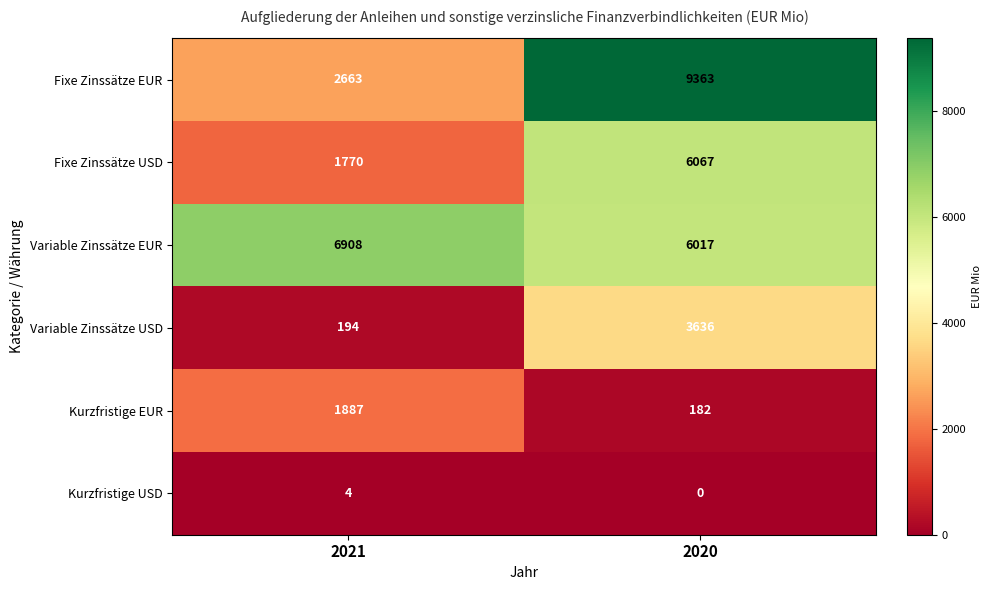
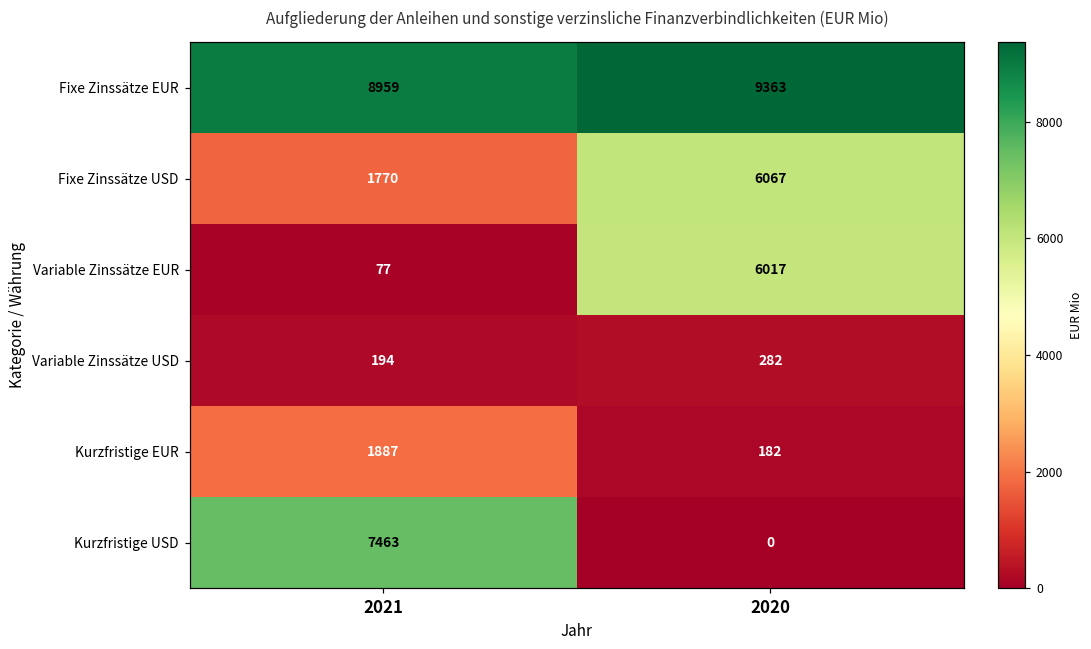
  {
    "Fixe Zinssätze EUR": {
-     "2021": 2663,
+     "2021": 8959,
      "2020": 9363
    },
    "Fixe Zinssätze USD": {
      "2021": 1770,
      "2020": 6067
    },
    "Variable Zinssätze EUR": {
-     "2021": 6908,
+     "2021": 77,
      "2020": 6017
    },
    "Variable Zinssätze USD": {
      "2021": 194,
-     "2020": 3636
+     "2020": 282
    },
    "Kurzfristige EUR": {
      "2021": 1887,
      "2020": 182
    },
    "Kurzfristige USD": {
-     "2021": 4,
+     "2021": 7463,
      "2020": 0
    }
  }
